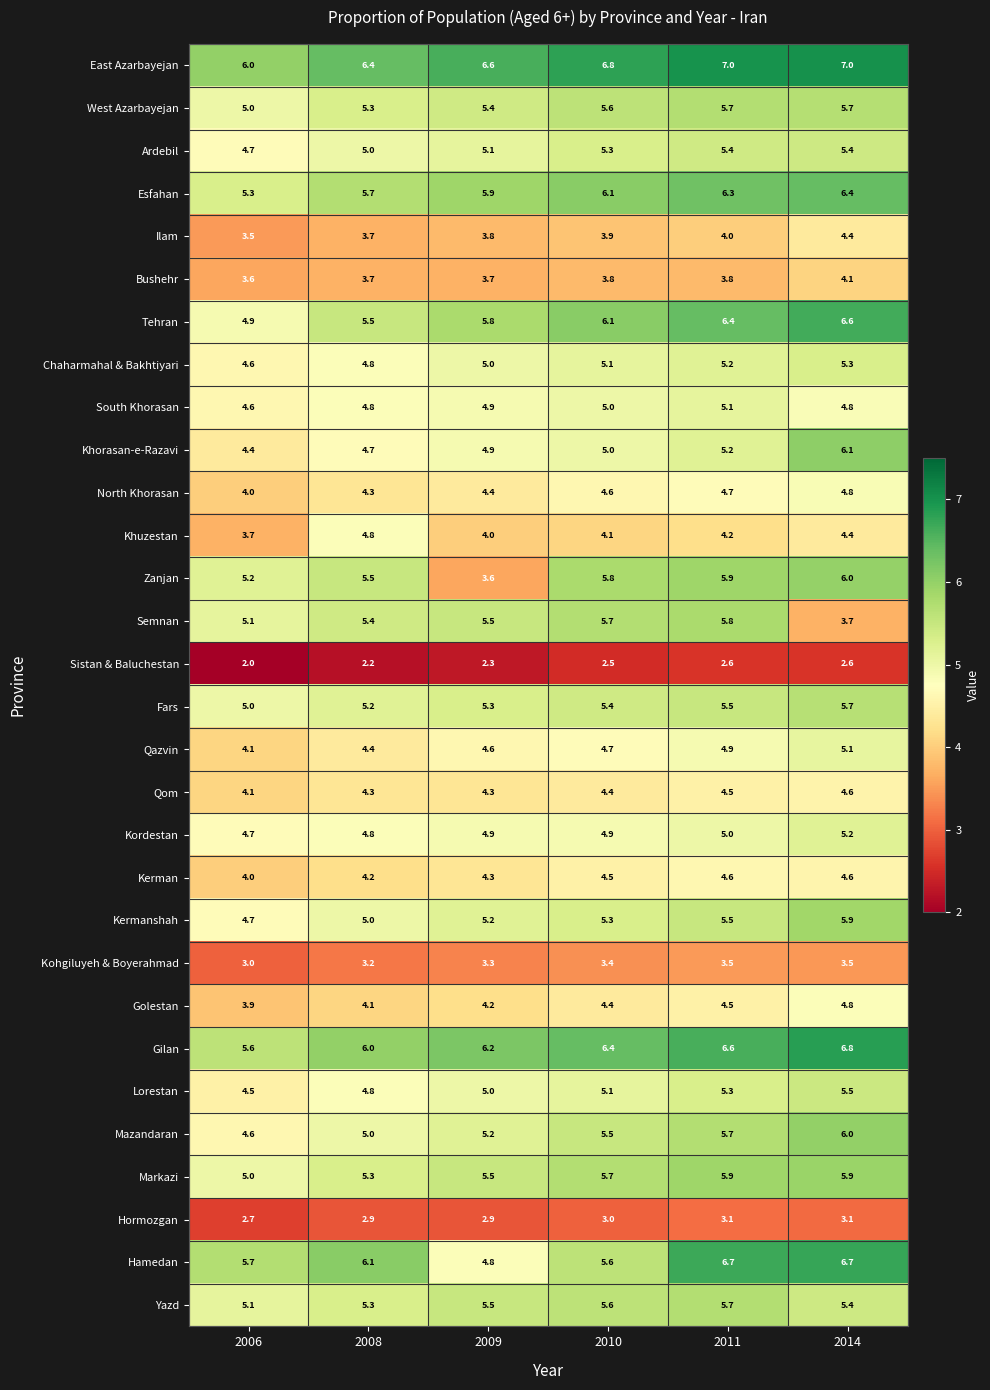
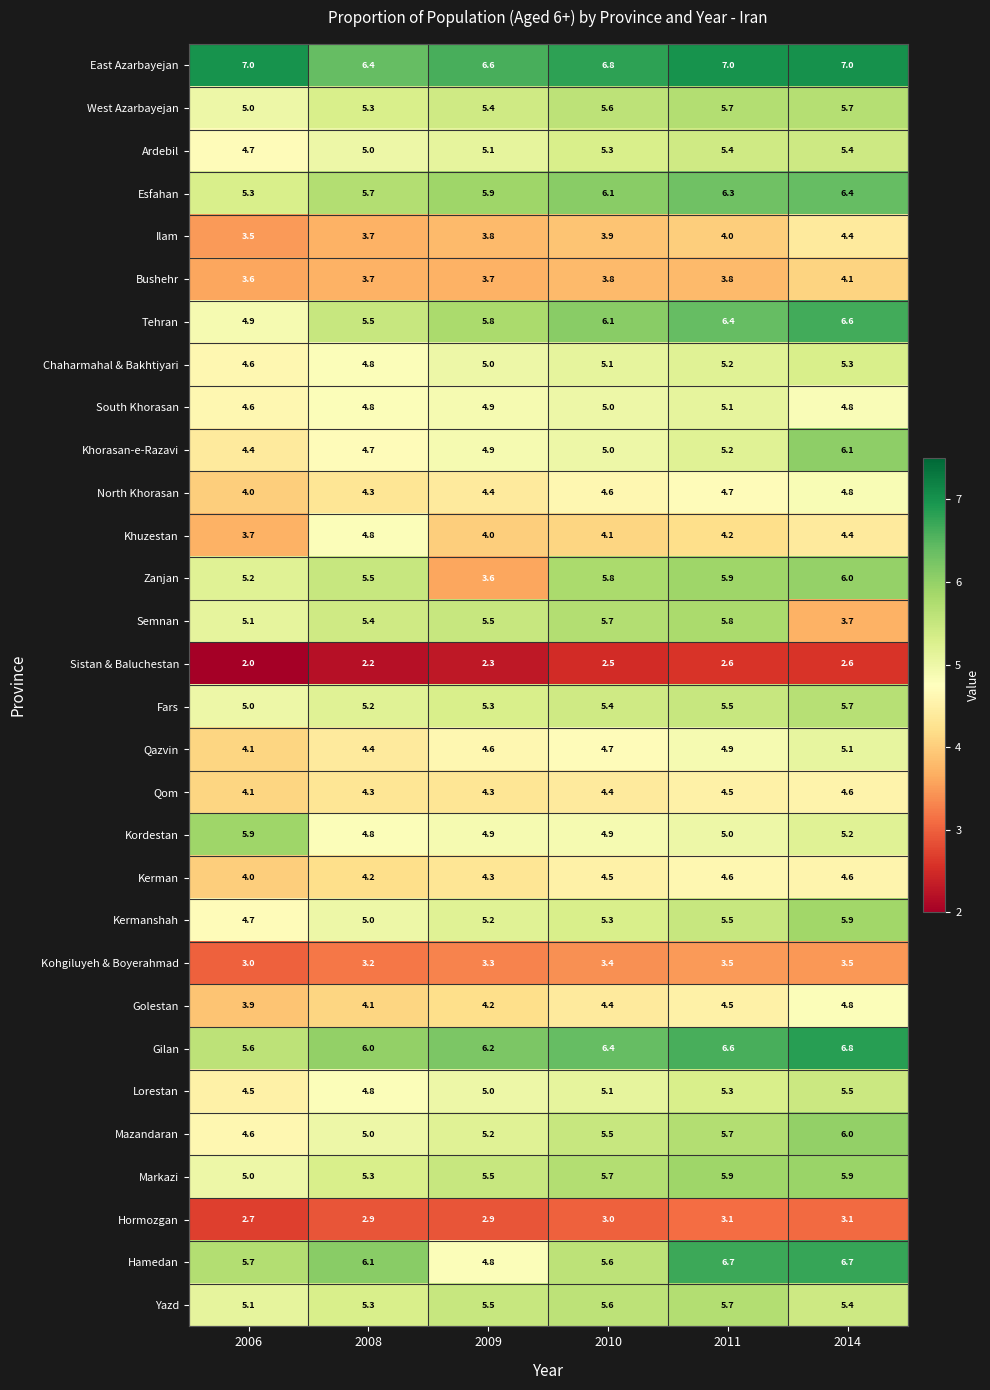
  {
    "East Azarbayejan": {
-     "2006": 6.0,
+     "2006": 7.0,
      "2008": 6.4,
      "2009": 6.6,
      "2010": 6.8,
      "2011": 7.0,
      "2014": 7.0
    },
    "West Azarbayejan": {
      "2006": 5.0,
      "2008": 5.3,
      "2009": 5.4,
      "2010": 5.6,
      "2011": 5.7,
      "2014": 5.7
    },
    "Ardebil": {
      "2006": 4.7,
      "2008": 5.0,
      "2009": 5.1,
      "2010": 5.3,
      "2011": 5.4,
      "2014": 5.4
    },
    "Esfahan": {
      "2006": 5.3,
      "2008": 5.7,
      "2009": 5.9,
      "2010": 6.1,
      "2011": 6.3,
      "2014": 6.4
    },
    "Ilam": {
      "2006": 3.5,
      "2008": 3.7,
      "2009": 3.8,
      "2010": 3.9,
      "2011": 4.0,
      "2014": 4.4
    },
    "Bushehr": {
      "2006": 3.6,
      "2008": 3.7,
      "2009": 3.7,
      "2010": 3.8,
      "2011": 3.8,
      "2014": 4.1
    },
    "Tehran": {
      "2006": 4.9,
      "2008": 5.5,
      "2009": 5.8,
      "2010": 6.1,
      "2011": 6.4,
      "2014": 6.6
    },
    "Chaharmahal & Bakhtiyari": {
      "2006": 4.6,
      "2008": 4.8,
      "2009": 5.0,
      "2010": 5.1,
      "2011": 5.2,
      "2014": 5.3
    },
    "South Khorasan": {
      "2006": 4.6,
      "2008": 4.8,
      "2009": 4.9,
      "2010": 5.0,
      "2011": 5.1,
      "2014": 4.8
    },
    "Khorasan-e-Razavi": {
      "2006": 4.4,
      "2008": 4.7,
      "2009": 4.9,
      "2010": 5.0,
      "2011": 5.2,
      "2014": 6.1
    },
    "North Khorasan": {
      "2006": 4.0,
      "2008": 4.3,
      "2009": 4.4,
      "2010": 4.6,
      "2011": 4.7,
      "2014": 4.8
    },
    "Khuzestan": {
      "2006": 3.7,
      "2008": 4.8,
      "2009": 4.0,
      "2010": 4.1,
      "2011": 4.2,
      "2014": 4.4
    },
    "Zanjan": {
      "2006": 5.2,
      "2008": 5.5,
      "2009": 3.6,
      "2010": 5.8,
      "2011": 5.9,
      "2014": 6.0
    },
    "Semnan": {
      "2006": 5.1,
      "2008": 5.4,
      "2009": 5.5,
      "2010": 5.7,
      "2011": 5.8,
      "2014": 3.7
    },
    "Sistan & Baluchestan": {
      "2006": 2.0,
      "2008": 2.2,
      "2009": 2.3,
      "2010": 2.5,
      "2011": 2.6,
      "2014": 2.6
    },
    "Fars": {
      "2006": 5.0,
      "2008": 5.2,
      "2009": 5.3,
      "2010": 5.4,
      "2011": 5.5,
      "2014": 5.7
    },
    "Qazvin": {
      "2006": 4.1,
      "2008": 4.4,
      "2009": 4.6,
      "2010": 4.7,
      "2011": 4.9,
      "2014": 5.1
    },
    "Qom": {
      "2006": 4.1,
      "2008": 4.3,
      "2009": 4.3,
      "2010": 4.4,
      "2011": 4.5,
      "2014": 4.6
    },
    "Kordestan": {
-     "2006": 4.7,
+     "2006": 5.9,
      "2008": 4.8,
      "2009": 4.9,
      "2010": 4.9,
      "2011": 5.0,
      "2014": 5.2
    },
    "Kerman": {
      "2006": 4.0,
      "2008": 4.2,
      "2009": 4.3,
      "2010": 4.5,
      "2011": 4.6,
      "2014": 4.6
    },
    "Kermanshah": {
      "2006": 4.7,
      "2008": 5.0,
      "2009": 5.2,
      "2010": 5.3,
      "2011": 5.5,
      "2014": 5.9
    },
    "Kohgiluyeh & Boyerahmad": {
      "2006": 3.0,
      "2008": 3.2,
      "2009": 3.3,
      "2010": 3.4,
      "2011": 3.5,
      "2014": 3.5
    },
    "Golestan": {
      "2006": 3.9,
      "2008": 4.1,
      "2009": 4.2,
      "2010": 4.4,
      "2011": 4.5,
      "2014": 4.8
    },
    "Gilan": {
      "2006": 5.6,
      "2008": 6.0,
      "2009": 6.2,
      "2010": 6.4,
      "2011": 6.6,
      "2014": 6.8
    },
    "Lorestan": {
      "2006": 4.5,
      "2008": 4.8,
      "2009": 5.0,
      "2010": 5.1,
      "2011": 5.3,
      "2014": 5.5
    },
    "Mazandaran": {
      "2006": 4.6,
      "2008": 5.0,
      "2009": 5.2,
      "2010": 5.5,
      "2011": 5.7,
      "2014": 6.0
    },
    "Markazi": {
      "2006": 5.0,
      "2008": 5.3,
      "2009": 5.5,
      "2010": 5.7,
      "2011": 5.9,
      "2014": 5.9
    },
    "Hormozgan": {
      "2006": 2.7,
      "2008": 2.9,
      "2009": 2.9,
      "2010": 3.0,
      "2011": 3.1,
      "2014": 3.1
    },
    "Hamedan": {
      "2006": 5.7,
      "2008": 6.1,
      "2009": 4.8,
      "2010": 5.6,
      "2011": 6.7,
      "2014": 6.7
    },
    "Yazd": {
      "2006": 5.1,
      "2008": 5.3,
      "2009": 5.5,
      "2010": 5.6,
      "2011": 5.7,
      "2014": 5.4
    }
  }
